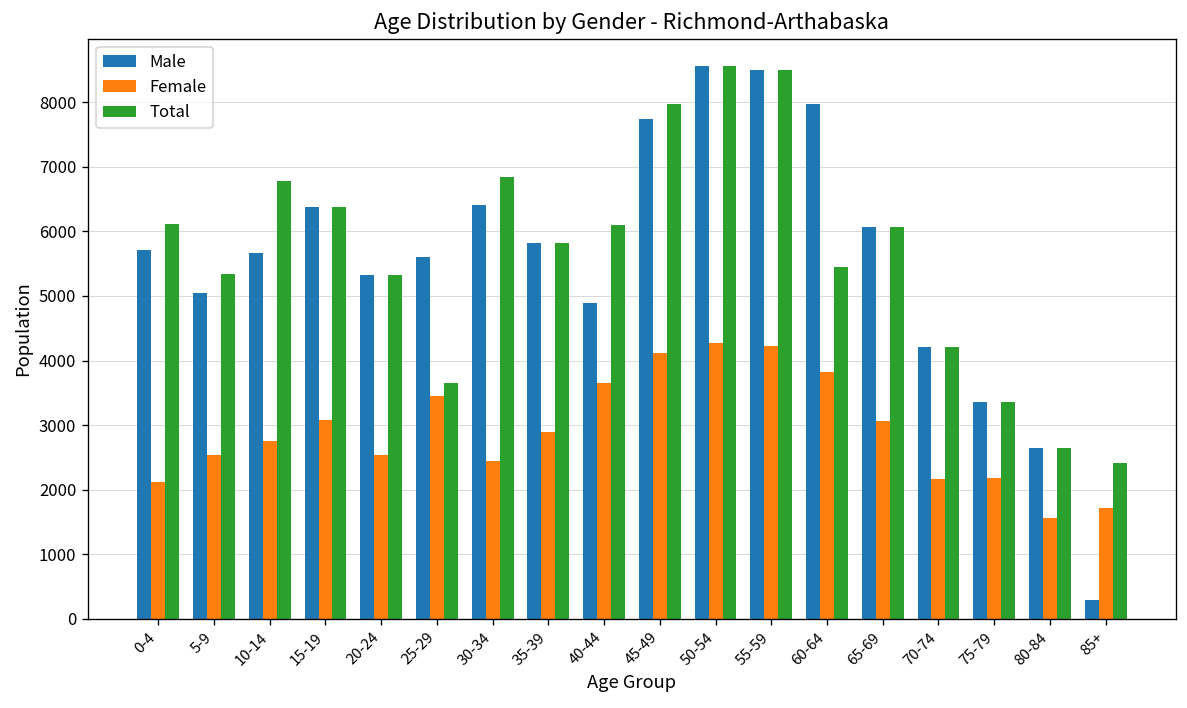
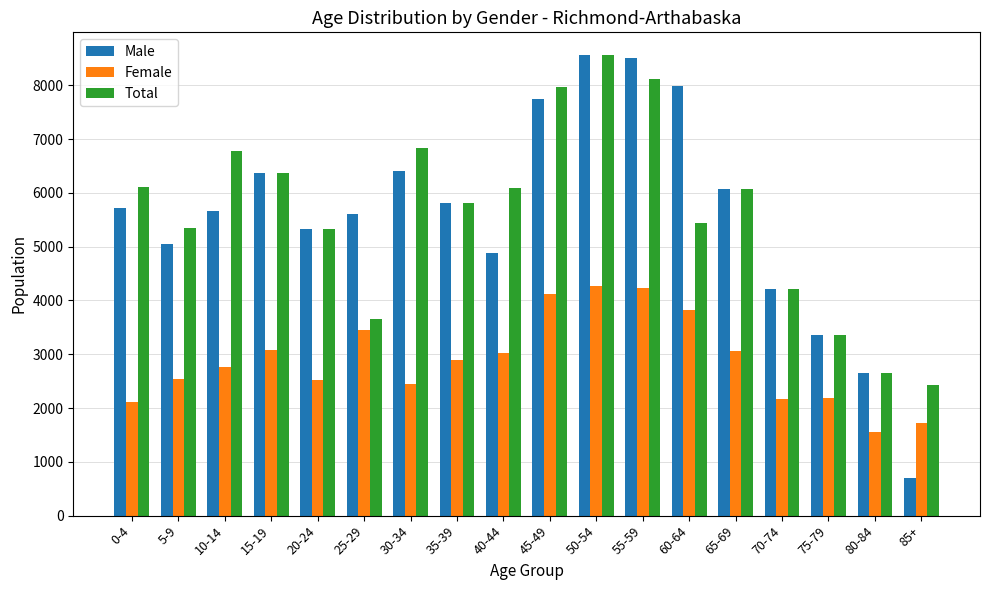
  {
    "Male": {
      "0-4": 5700,
      "5-9": 5100,
      "10-14": 5700,
      "15-19": 6400,
      "20-24": 5300,
      "25-29": 5600,
      "30-34": 6400,
      "35-39": 5800,
      "40-44": 4900,
      "45-49": 7700,
      "50-54": 8600,
      "55-59": 8500,
      "60-64": 8000,
      "65-69": 6100,
      "70-74": 4200,
      "75-79": 3400,
      "80-84": 2600,
-     "85+": 300
+     "85+": 700
    },
    "Female": {
      "0-4": 2100,
      "5-9": 2500,
      "10-14": 2800,
      "15-19": 3100,
      "20-24": 2500,
      "25-29": 3500,
      "30-34": 2400,
      "35-39": 2900,
-     "40-44": 3600,
+     "40-44": 3000,
      "45-49": 4100,
      "50-54": 4300,
      "55-59": 4200,
      "60-64": 3800,
      "65-69": 3100,
      "70-74": 2200,
      "75-79": 2200,
      "80-84": 1600,
      "85+": 1700
    },
    "Total": {
      "0-4": 6100,
      "5-9": 5300,
      "10-14": 6800,
      "15-19": 6400,
      "20-24": 5300,
      "25-29": 3700,
      "30-34": 6800,
      "35-39": 5800,
      "40-44": 6100,
      "45-49": 8000,
      "50-54": 8600,
-     "55-59": 8500,
+     "55-59": 8100,
      "60-64": 5400,
      "65-69": 6100,
      "70-74": 4200,
      "75-79": 3400,
      "80-84": 2600,
      "85+": 2400
    }
  }
